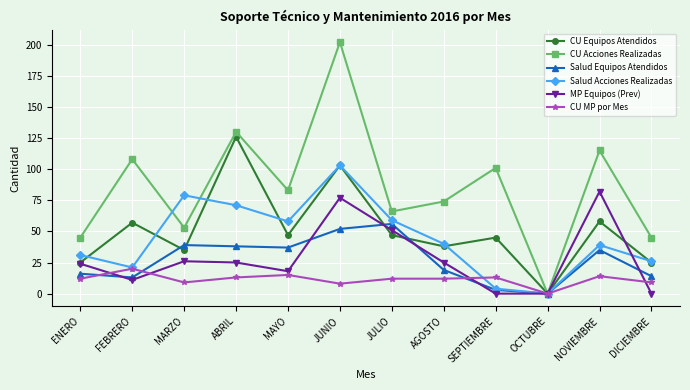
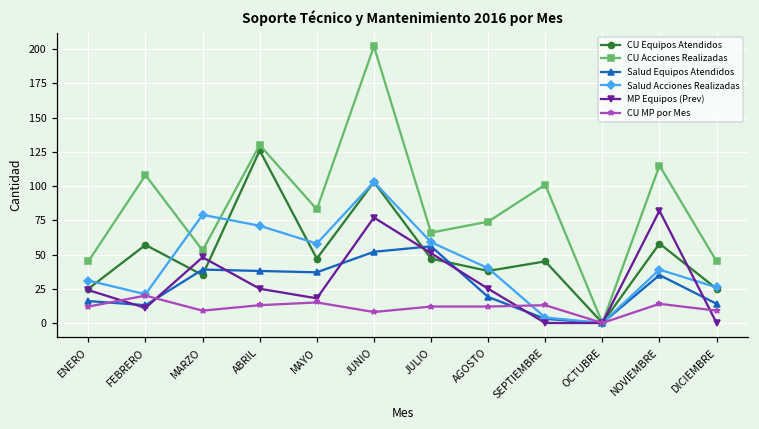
  {
    "CU Equipos Atendidos": {
      "FEBRERO": 57,
      "MARZO": 35,
      "ABRIL": 126,
      "MAYO": 47,
      "JULIO": 47,
      "SEPTIEMBRE": 45,
      "NOVIEMBRE": 58
    },
    "CU Acciones Realizadas": {
      "ENERO": 45,
      "FEBRERO": 108,
      "MARZO": 53,
      "ABRIL": 130,
      "MAYO": 83,
      "JUNIO": 202,
      "JULIO": 66,
      "AGOSTO": 74,
      "SEPTIEMBRE": 101,
      "NOVIEMBRE": 115,
      "DICIEMBRE": 45
    },
    "Salud Equipos Atendidos": {
      "ENERO": 16,
      "MARZO": 39,
      "ABRIL": 38,
      "MAYO": 37,
      "JUNIO": 52,
      "JULIO": 56,
      "AGOSTO": 19,
      "NOVIEMBRE": 35,
      "DICIEMBRE": 14
    },
    "Salud Acciones Realizadas": {
      "ENERO": 31,
      "MARZO": 79,
      "ABRIL": 71,
      "MAYO": 58,
      "JULIO": 59,
      "NOVIEMBRE": 39
    },
    "MP Equipos (Prev)": {
-     "MARZO": 26,
+     "MARZO": 48,
      "ABRIL": 25,
      "MAYO": 18,
      "JUNIO": 77,
      "JULIO": 51,
      "AGOSTO": 25,
      "SEPTIEMBRE": 0,
      "NOVIEMBRE": 82,
      "DICIEMBRE": 0
    },
    "CU MP por Mes": {
      "ENERO": 12,
      "MARZO": 9,
      "ABRIL": 13,
      "MAYO": 15,
      "JUNIO": 8,
      "JULIO": 12,
      "AGOSTO": 12,
      "SEPTIEMBRE": 13,
      "NOVIEMBRE": 14,
      "DICIEMBRE": 9
    }
  }
